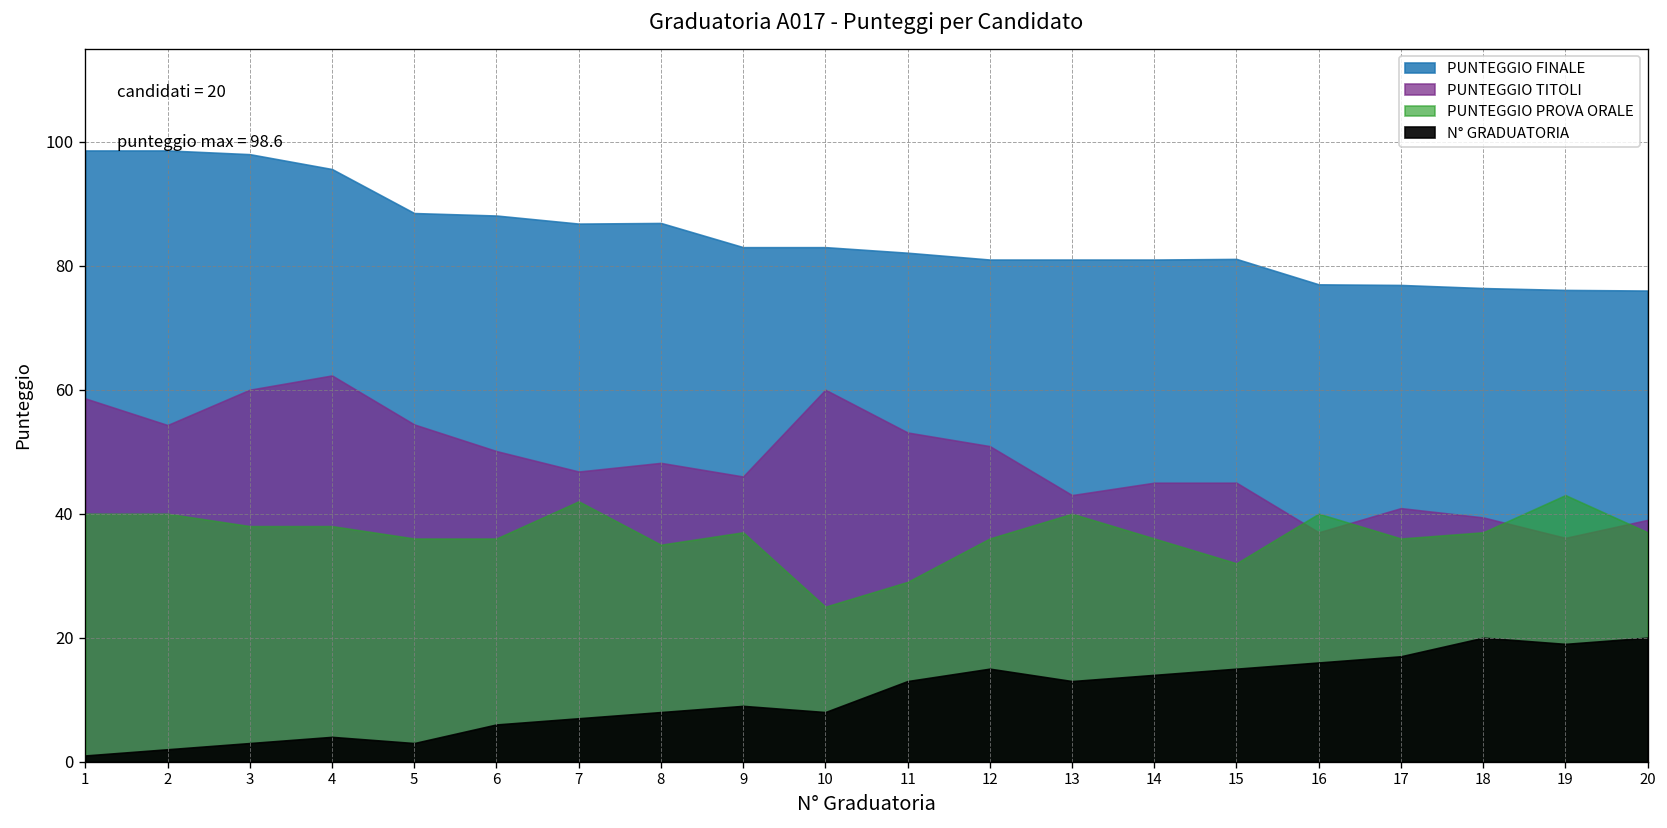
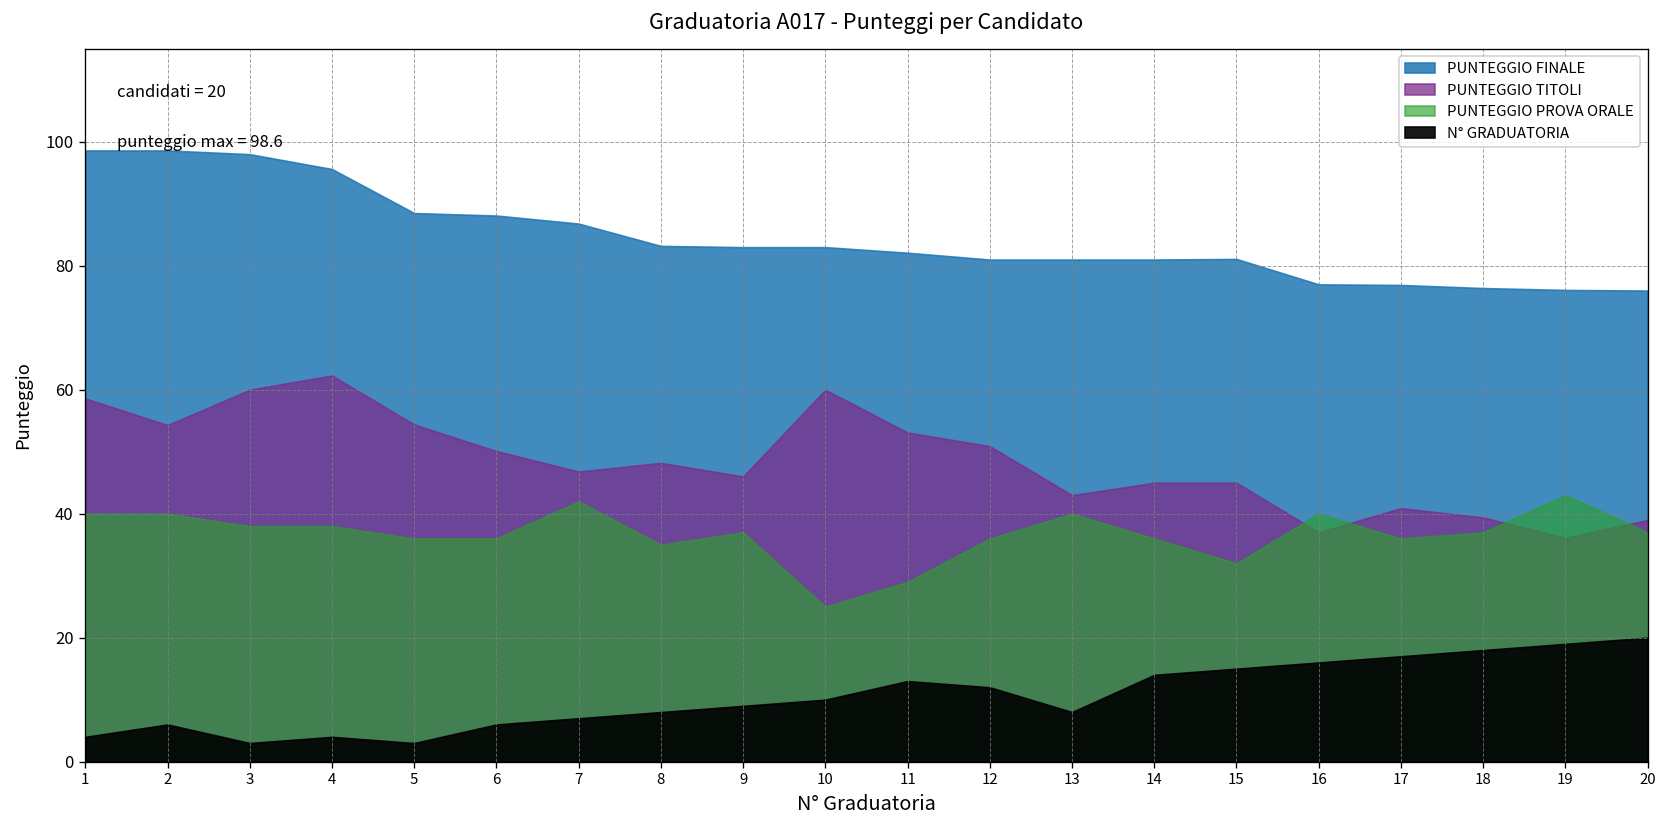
  {
    "PUNTEGGIO FINALE": {
      "1": 99,
      "3": 98,
      "4": 96,
      "5": 89,
      "6": 88,
      "7": 87,
-     "8": 87,
+     "8": 83,
      "9": 83,
      "10": 83,
      "11": 82,
      "12": 81,
      "13": 81,
      "14": 81,
      "15": 81,
      "16": 77,
      "17": 77,
      "18": 76,
      "19": 76,
      "20": 76
    },
    "PUNTEGGIO TITOLI": {
      "1": 59,
      "2": 54,
      "3": 60,
      "4": 62,
      "5": 54,
      "6": 50,
      "7": 47,
      "8": 48,
      "9": 46,
      "10": 60,
      "11": 53,
      "12": 51,
      "13": 43,
      "14": 45,
      "15": 45,
      "16": 37,
      "17": 41,
      "18": 39,
      "19": 36,
      "20": 39
    },
    "PUNTEGGIO PROVA ORALE": {
      "1": 40,
      "2": 40,
      "3": 38,
      "4": 38,
      "5": 36,
      "6": 36,
      "7": 42,
      "8": 35,
      "9": 37,
      "10": 25,
      "11": 29,
      "12": 36,
      "13": 40,
      "14": 36,
      "15": 32,
      "16": 40,
      "17": 36,
      "18": 37,
      "19": 43,
      "20": 37
    },
    "N° GRADUATORIA": {
-     "1": 1,
-     "2": 2,
+     "1": 4,
+     "2": 6,
      "3": 3,
      "4": 4,
      "5": 3,
      "6": 6,
      "7": 7,
      "8": 8,
      "9": 9,
-     "10": 8,
+     "10": 10,
      "11": 13,
-     "12": 15,
-     "13": 13,
+     "12": 12,
+     "13": 8,
      "14": 14,
      "15": 15,
      "16": 16,
      "17": 17,
-     "18": 20,
+     "18": 18,
      "19": 19,
      "20": 20
    }
  }
